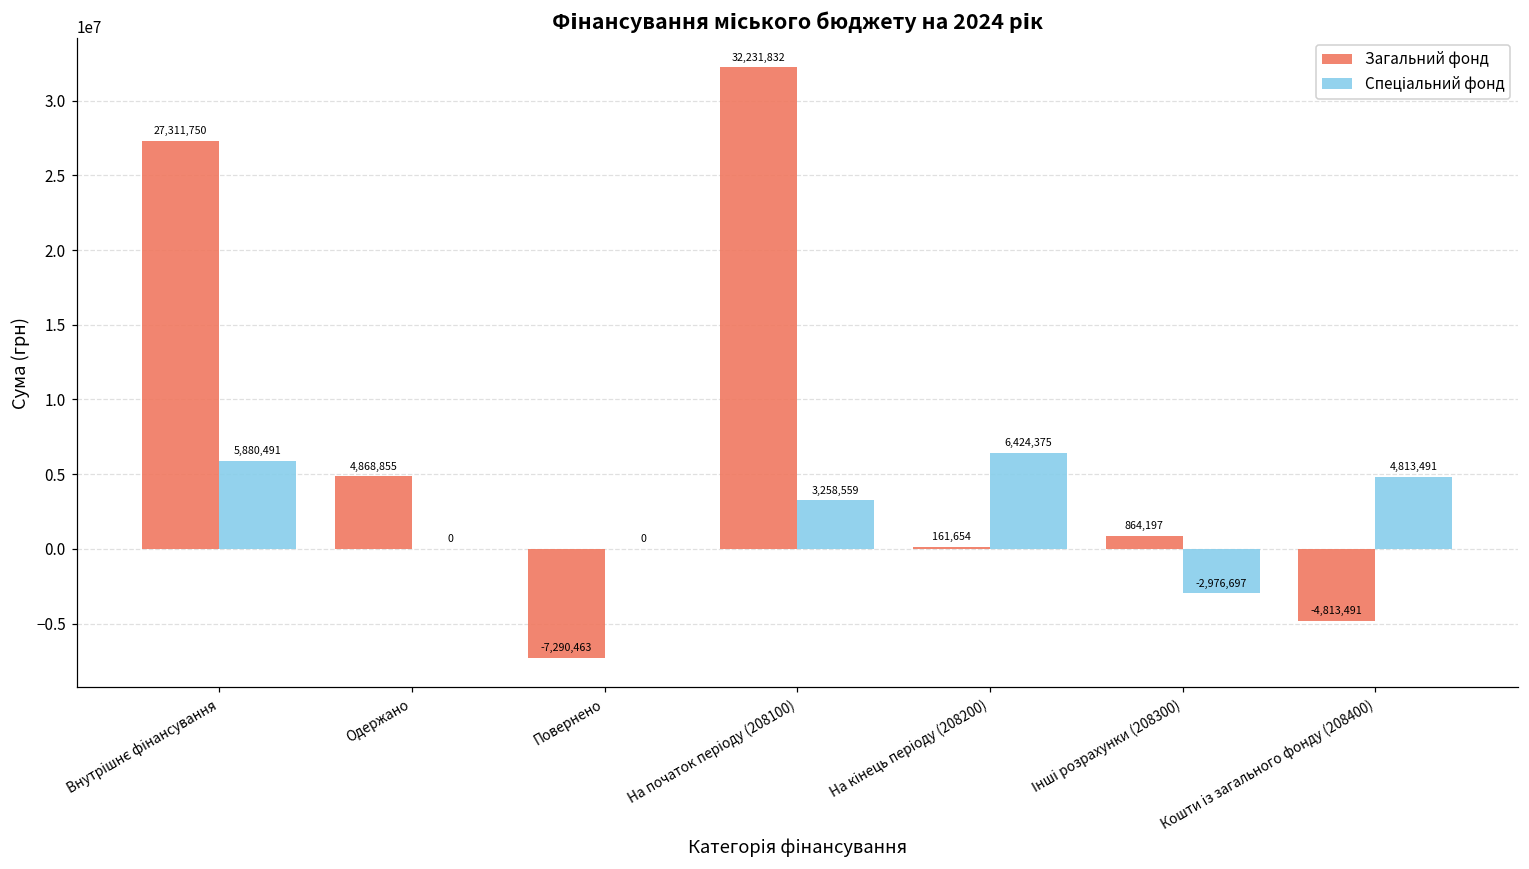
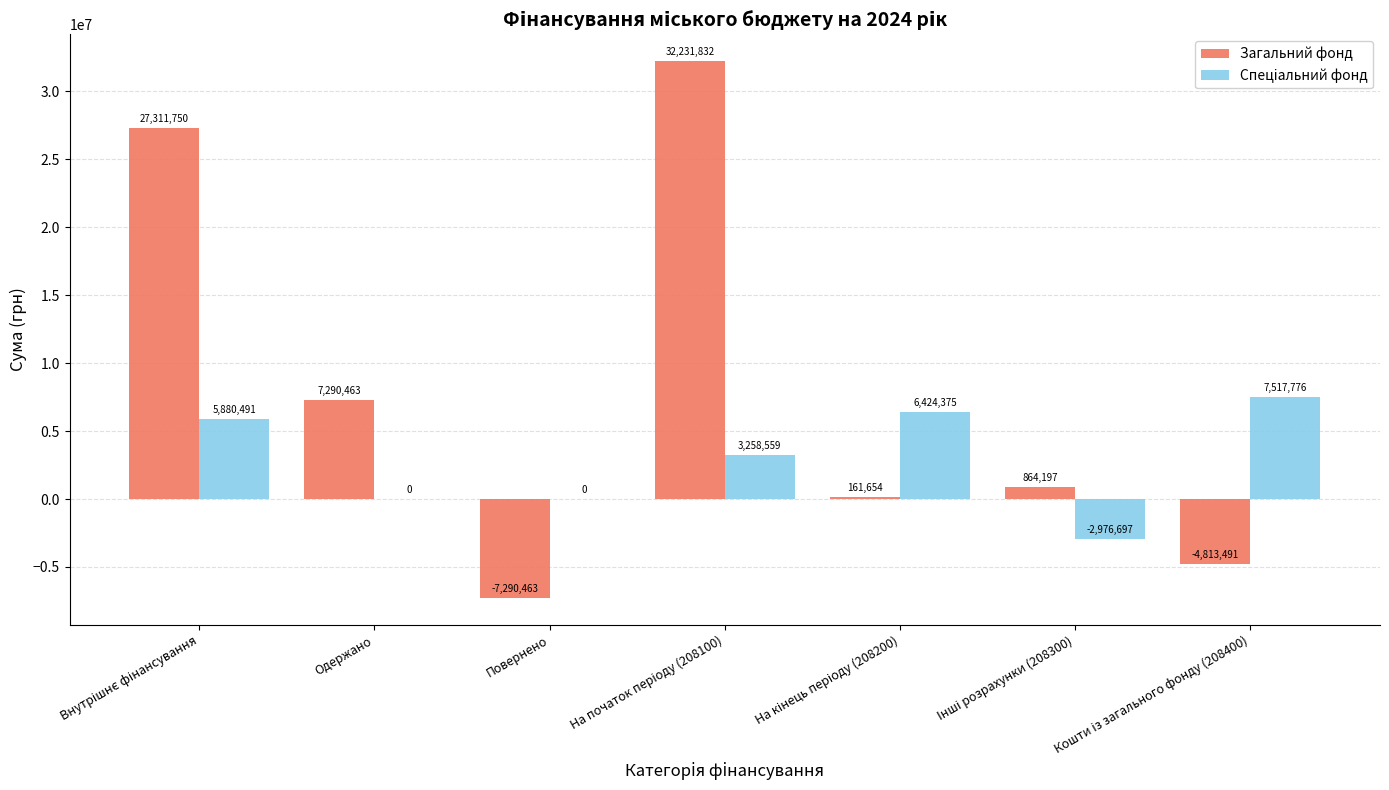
  {
    "Загальний фонд": {
      "Внутрішнє фінансування": "27,311,750",
-     "Одержано": "4,868,855",
+     "Одержано": "7,290,463",
      "Повернено": "-7,290,463",
      "На початок періоду (208100)": "32,231,832",
      "На кінець періоду (208200)": "161,654",
      "Інші розрахунки (208300)": "864,197",
      "Кошти із загального фонду (208400)": "-4,813,491"
    },
    "Спеціальний фонд": {
      "Внутрішнє фінансування": "5,880,491",
      "Одержано": "0",
      "Повернено": "0",
      "На початок періоду (208100)": "3,258,559",
      "На кінець періоду (208200)": "6,424,375",
      "Інші розрахунки (208300)": "-2,976,697",
-     "Кошти із загального фонду (208400)": "4,813,491"
+     "Кошти із загального фонду (208400)": "7,517,776"
    }
  }
